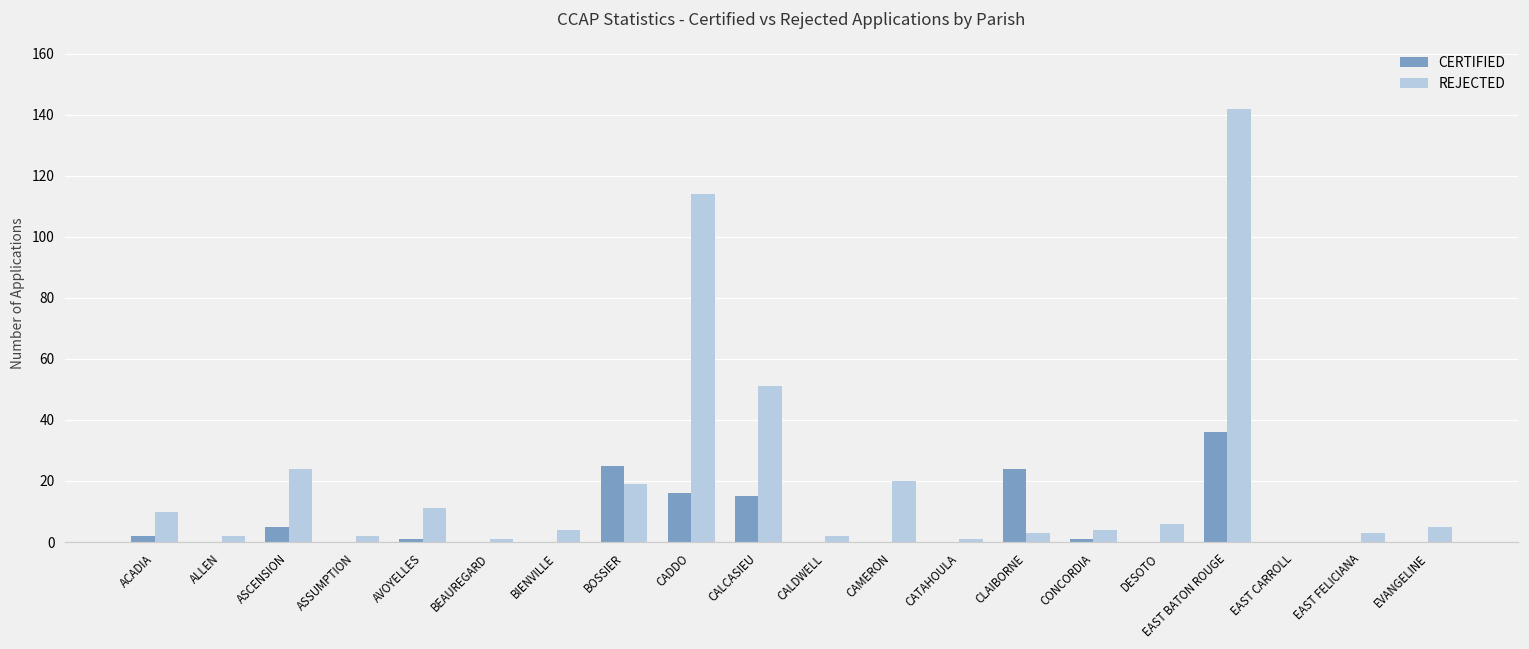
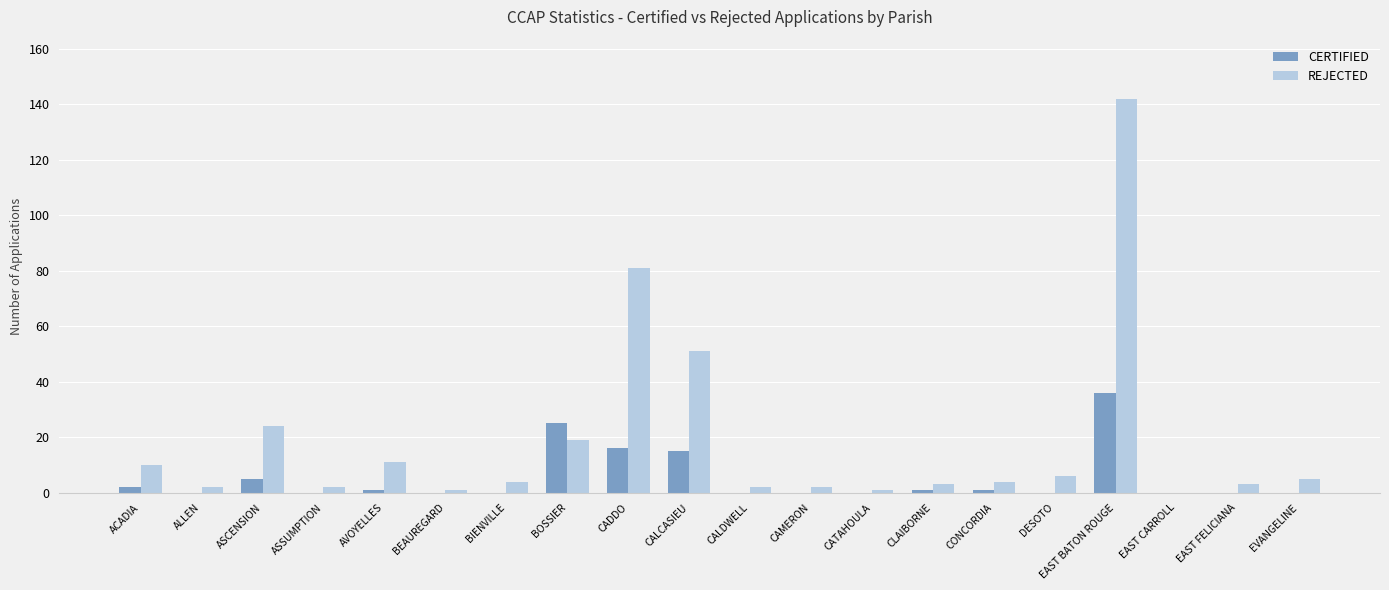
  {
    "CERTIFIED": {
      "ACADIA": 2,
      "ALLEN": 0,
      "ASCENSION": 5,
      "ASSUMPTION": 0,
      "AVOYELLES": 1,
      "BEAUREGARD": 0,
      "BIENVILLE": 0,
      "BOSSIER": 25,
      "CADDO": 16,
      "CALCASIEU": 15,
      "CALDWELL": 0,
      "CAMERON": 0,
      "CATAHOULA": 0,
-     "CLAIBORNE": 24,
+     "CLAIBORNE": 1,
      "CONCORDIA": 1,
      "DESOTO": 0,
      "EAST BATON ROUGE": 36,
      "EAST CARROLL": 0,
      "EAST FELICIANA": 0,
      "EVANGELINE": 0
    },
    "REJECTED": {
      "ACADIA": 10,
      "ALLEN": 2,
      "ASCENSION": 24,
      "ASSUMPTION": 2,
      "AVOYELLES": 11,
      "BEAUREGARD": 1,
      "BIENVILLE": 4,
      "BOSSIER": 19,
-     "CADDO": 114,
+     "CADDO": 81,
      "CALCASIEU": 51,
      "CALDWELL": 2,
-     "CAMERON": 20,
+     "CAMERON": 2,
      "CATAHOULA": 1,
      "CLAIBORNE": 3,
      "CONCORDIA": 4,
      "DESOTO": 6,
      "EAST BATON ROUGE": 142,
      "EAST CARROLL": 0,
      "EAST FELICIANA": 3,
      "EVANGELINE": 5
    }
  }
